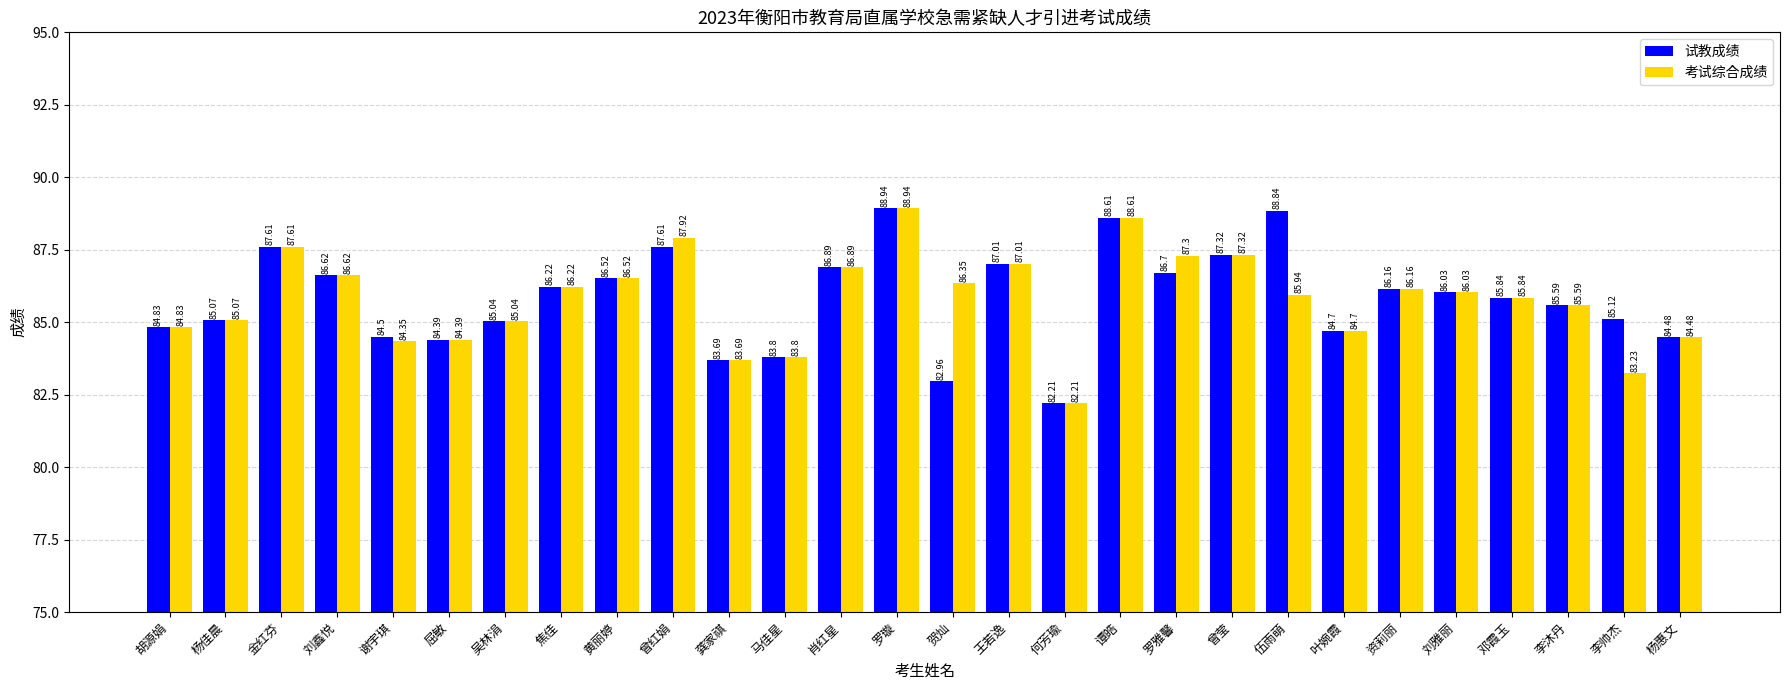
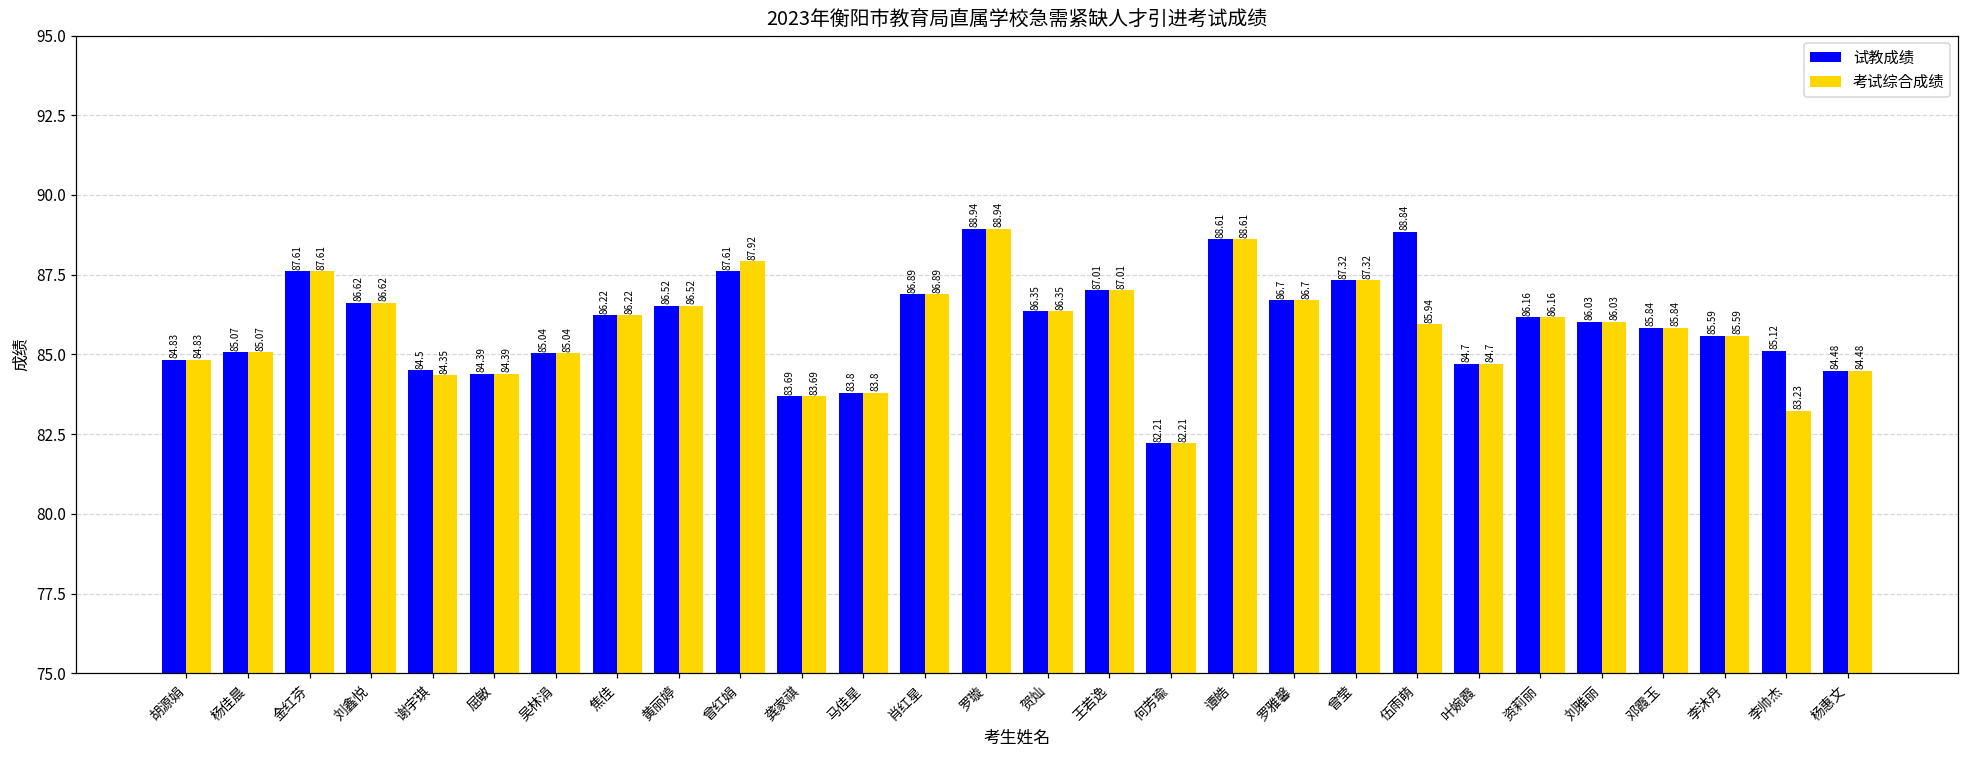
  {
    "试教成绩": {
      "胡源娟": 84.83,
      "杨佳晨": 85.07,
      "金红芬": 87.61,
      "刘鑫悦": 86.62,
      "谢宇琪": 84.5,
      "屈敏": 84.39,
      "吴林涓": 85.04,
      "焦佳": 86.22,
      "黄丽婷": 86.52,
      "曾红娟": 87.61,
      "龚家祺": 83.69,
      "马佳星": 83.8,
      "肖红星": 86.89,
      "罗璇": 88.94,
-     "贺灿": 82.96,
+     "贺灿": 86.35,
      "王若逸": 87.01,
      "何芳瑜": 82.21,
      "谭皓": 88.61,
      "罗雅馨": 86.7,
      "曾莹": 87.32,
      "伍雨萌": 88.84,
      "叶婉霞": 84.7,
      "资莉丽": 86.16,
      "刘雅丽": 86.03,
      "邓霞玉": 85.84,
      "李沐丹": 85.59,
      "李帅杰": 85.12,
      "杨惠文": 84.48
    },
    "考试综合成绩": {
      "胡源娟": 84.83,
      "杨佳晨": 85.07,
      "金红芬": 87.61,
      "刘鑫悦": 86.62,
      "谢宇琪": 84.35,
      "屈敏": 84.39,
      "吴林涓": 85.04,
      "焦佳": 86.22,
      "黄丽婷": 86.52,
      "曾红娟": 87.92,
      "龚家祺": 83.69,
      "马佳星": 83.8,
      "肖红星": 86.89,
      "罗璇": 88.94,
      "贺灿": 86.35,
      "王若逸": 87.01,
      "何芳瑜": 82.21,
      "谭皓": 88.61,
-     "罗雅馨": 87.3,
+     "罗雅馨": 86.7,
      "曾莹": 87.32,
      "伍雨萌": 85.94,
      "叶婉霞": 84.7,
      "资莉丽": 86.16,
      "刘雅丽": 86.03,
      "邓霞玉": 85.84,
      "李沐丹": 85.59,
      "李帅杰": 83.23,
      "杨惠文": 84.48
    }
  }
